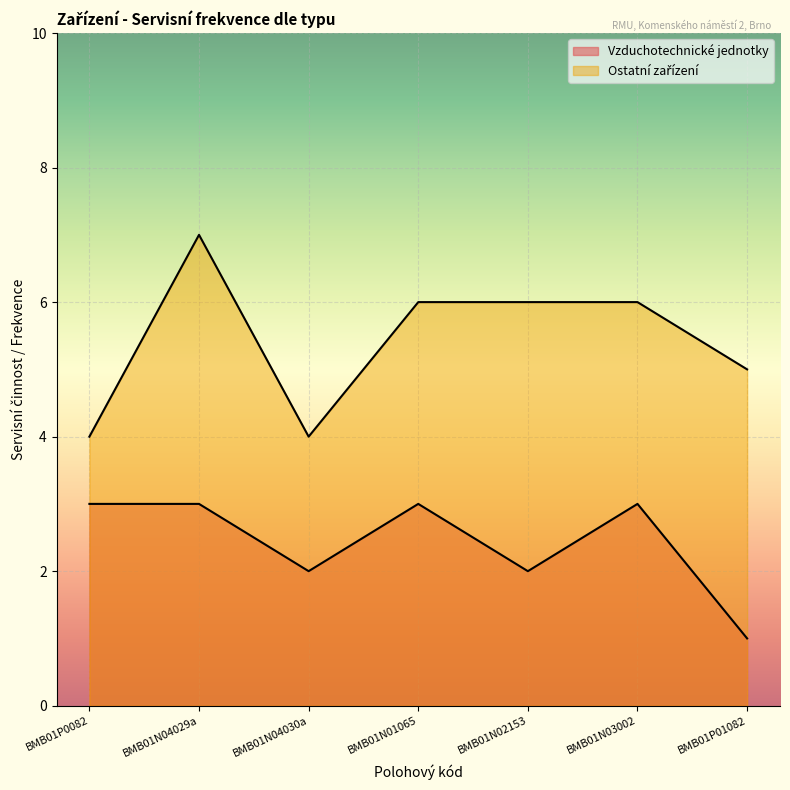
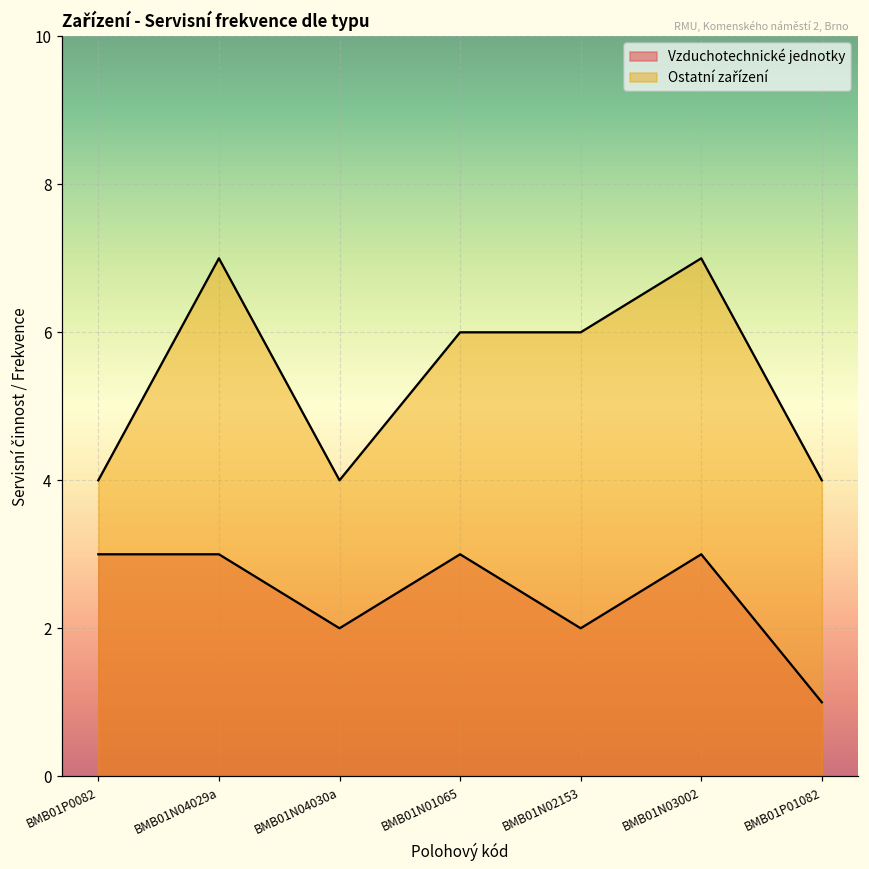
  {
    "Vzduchotechnické jednotky": {
      "BMB01P0082": 3,
      "BMB01N04029a": 3,
      "BMB01N04030a": 2,
      "BMB01N01065": 3,
      "BMB01N02153": 2,
      "BMB01N03002": 3,
      "BMB01P01082": 1
    },
    "Ostatní zařízení": {
      "BMB01P0082": 4,
      "BMB01N04029a": 7,
      "BMB01N04030a": 4,
      "BMB01N01065": 6,
      "BMB01N02153": 6,
-     "BMB01N03002": 6,
-     "BMB01P01082": 5
+     "BMB01N03002": 7,
+     "BMB01P01082": 4
    }
  }
